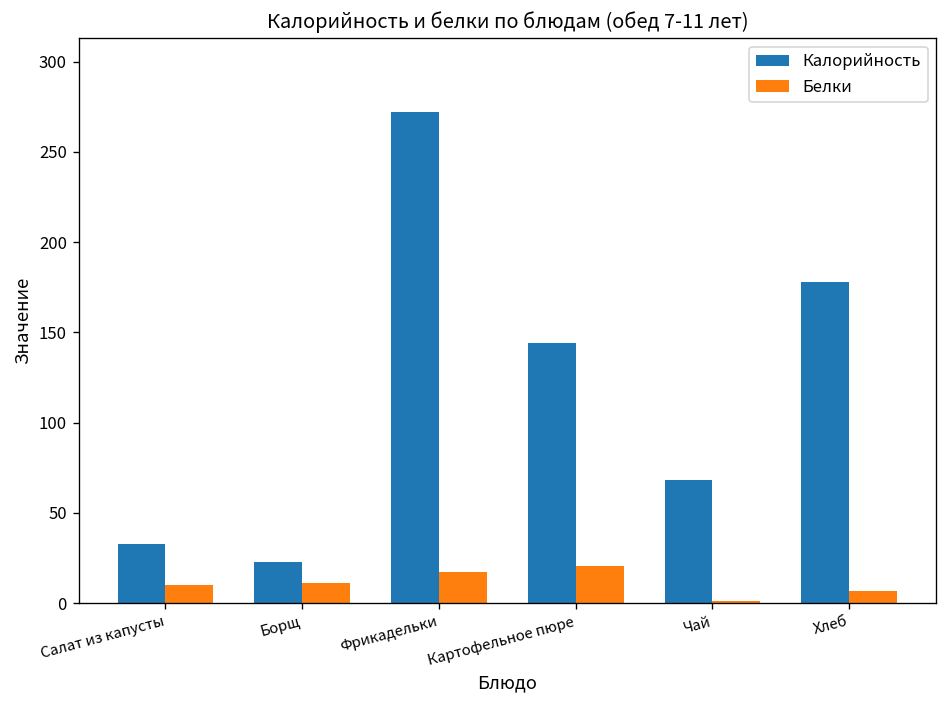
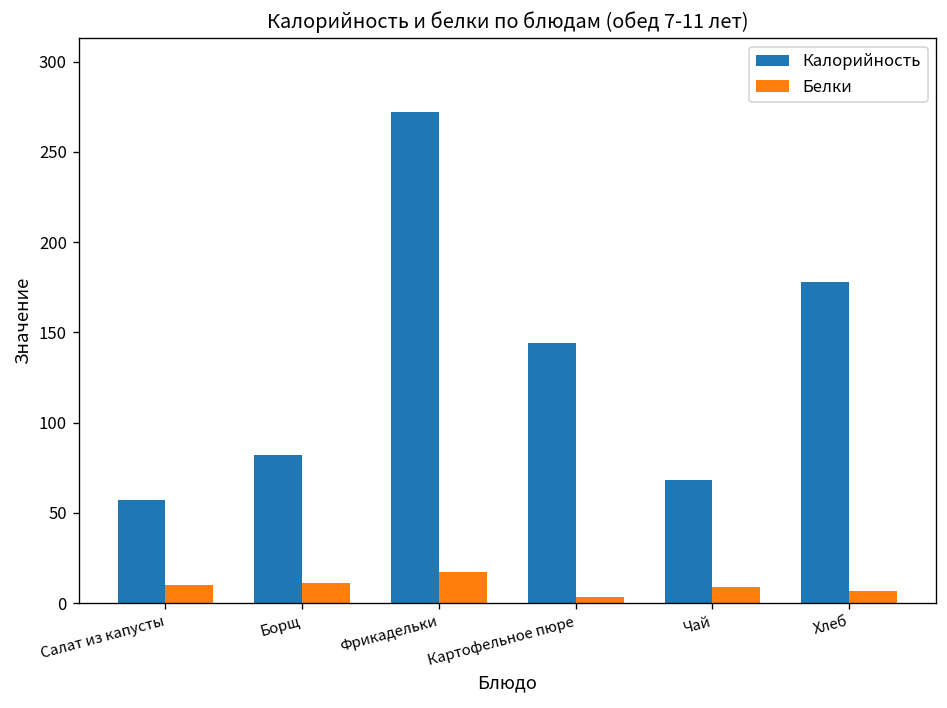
  {
    "Калорийность": {
-     "Салат из капусты": 33,
-     "Борщ": 23,
+     "Салат из капусты": 57,
+     "Борщ": 82,
      "Фрикадельки": 272,
      "Картофельное пюре": 144,
      "Чай": 68,
      "Хлеб": 178
    },
    "Белки": {
      "Салат из капусты": 10,
      "Борщ": 11,
      "Фрикадельки": 17,
-     "Картофельное пюре": 20,
-     "Чай": 1,
+     "Картофельное пюре": 3,
+     "Чай": 9,
      "Хлеб": 7
    }
  }
